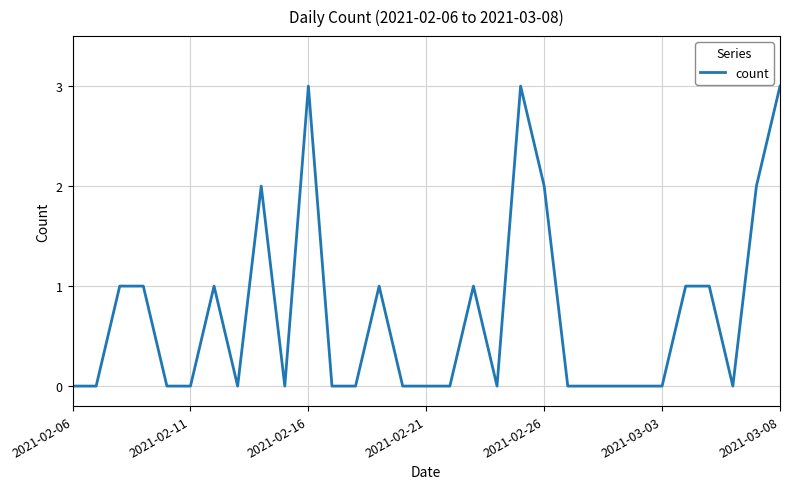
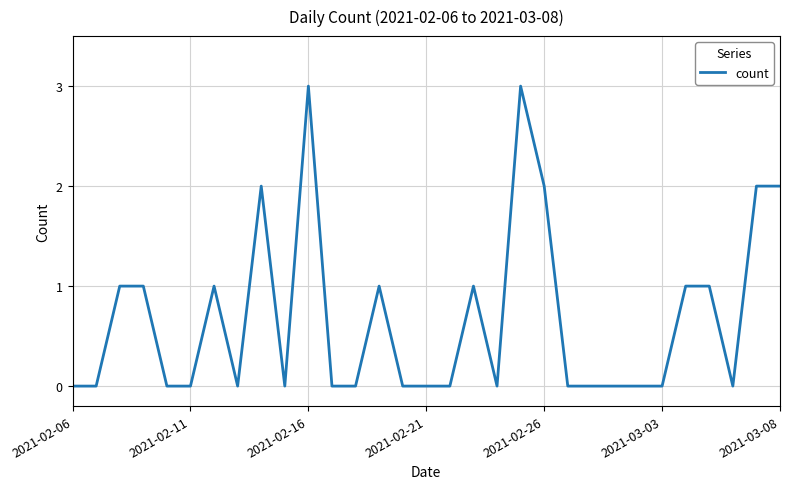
  {
    "2021-02-06": 0,
    "2021-02-11": 0,
    "2021-02-16": 3,
    "2021-02-21": 0,
    "2021-02-26": 2,
    "2021-03-03": 0,
-   "2021-03-08": 3
+   "2021-03-08": 2
  }
